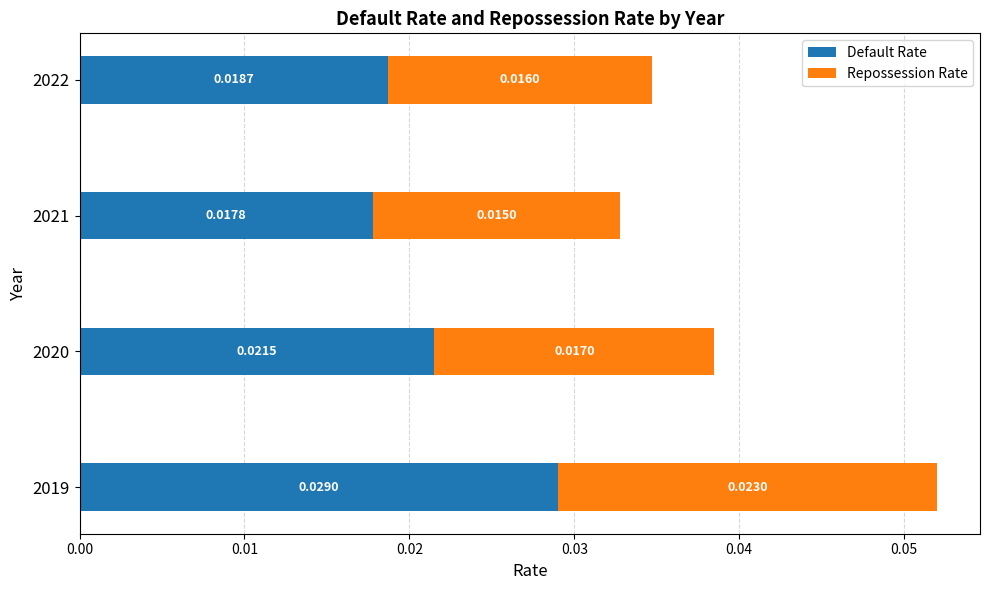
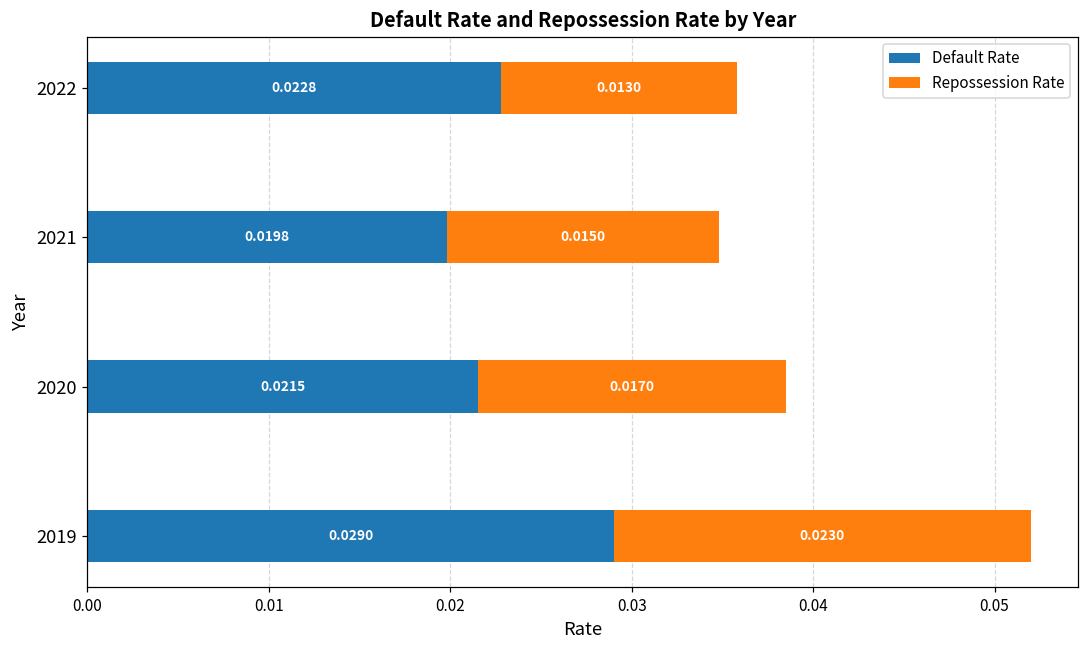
  {
    "Default Rate": {
-     "2022": 0.0187,
-     "2021": 0.0178,
+     "2022": 0.0228,
+     "2021": 0.0198,
      "2020": 0.0215,
      "2019": 0.0290
    },
    "Repossession Rate": {
-     "2022": 0.0160,
+     "2022": 0.0130,
      "2021": 0.0150,
      "2020": 0.0170,
      "2019": 0.0230
    }
  }
